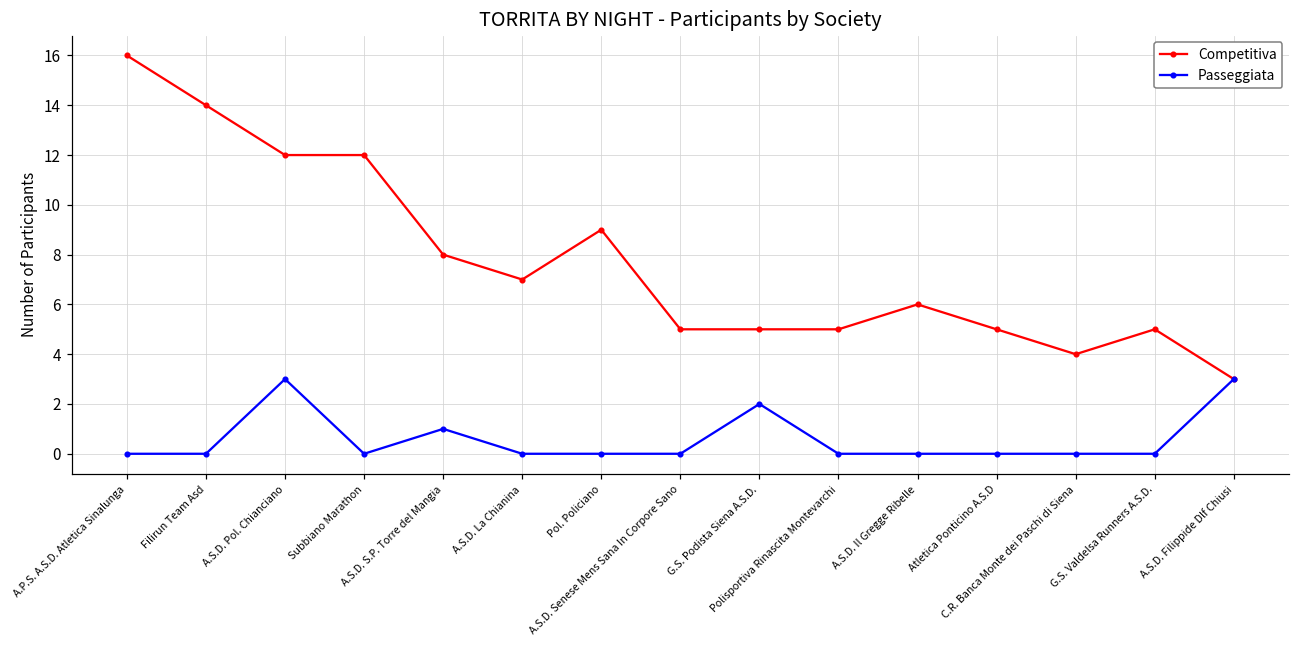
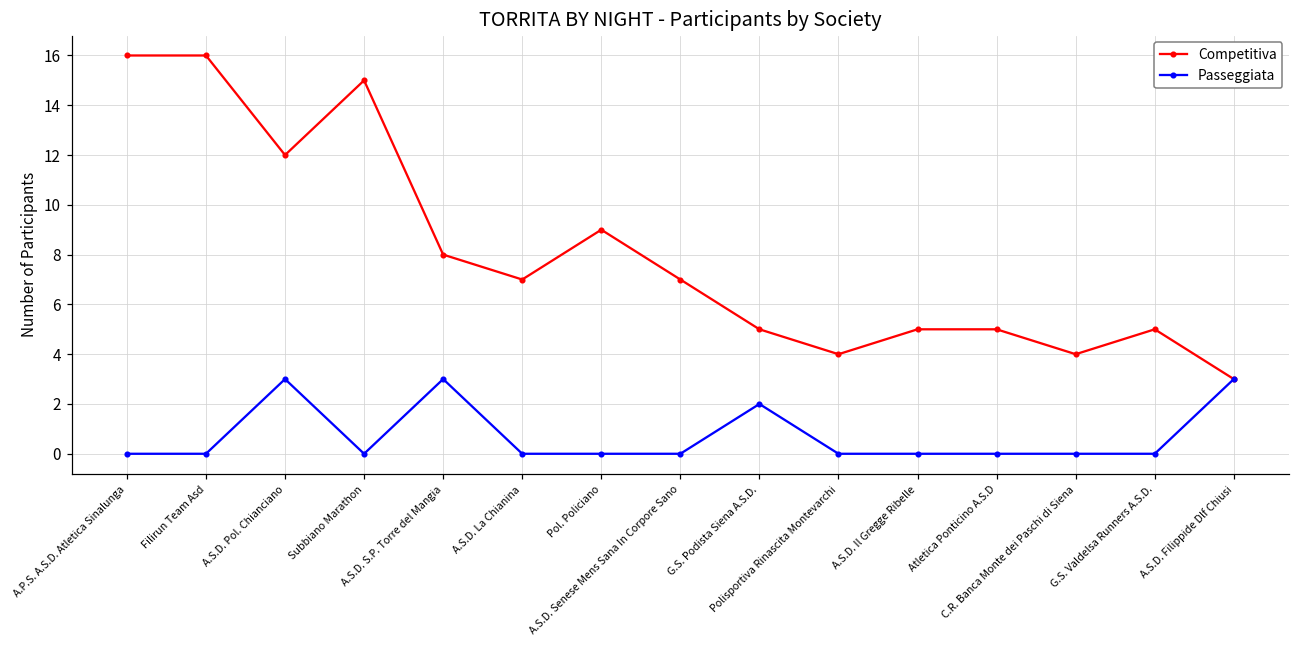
  {
    "Competitiva": {
      "A.P.S. A.S.D. Atletica Sinalunga": 16,
-     "Filirun Team Asd": 14,
+     "Filirun Team Asd": 16,
      "A.S.D. Pol. Chianciano": 12,
-     "Subbiano Marathon": 12,
+     "Subbiano Marathon": 15,
      "A.S.D. S.P. Torre del Mangia": 8,
      "A.S.D. La Chianina": 7,
      "Pol. Policiano": 9,
-     "A.S.D. Senese Mens Sana In Corpore Sano": 5,
+     "A.S.D. Senese Mens Sana In Corpore Sano": 7,
      "G.S. Podista Siena A.S.D.": 5,
-     "Polisportiva Rinascita Montevarchi": 5,
-     "A.S.D. Il Gregge Ribelle": 6,
+     "Polisportiva Rinascita Montevarchi": 4,
+     "A.S.D. Il Gregge Ribelle": 5,
      "Atletica Ponticino A.S.D": 5,
      "C.R. Banca Monte dei Paschi di Siena": 4,
      "G.S. Valdelsa Runners A.S.D.": 5
    },
    "Passeggiata": {
      "A.P.S. A.S.D. Atletica Sinalunga": 0,
      "Filirun Team Asd": 0,
      "A.S.D. Pol. Chianciano": 3,
      "Subbiano Marathon": 0,
-     "A.S.D. S.P. Torre del Mangia": 1,
+     "A.S.D. S.P. Torre del Mangia": 3,
      "A.S.D. La Chianina": 0,
      "Pol. Policiano": 0,
      "A.S.D. Senese Mens Sana In Corpore Sano": 0,
      "G.S. Podista Siena A.S.D.": 2,
      "Polisportiva Rinascita Montevarchi": 0,
      "A.S.D. Il Gregge Ribelle": 0,
      "Atletica Ponticino A.S.D": 0,
      "C.R. Banca Monte dei Paschi di Siena": 0,
      "G.S. Valdelsa Runners A.S.D.": 0
    }
  }
